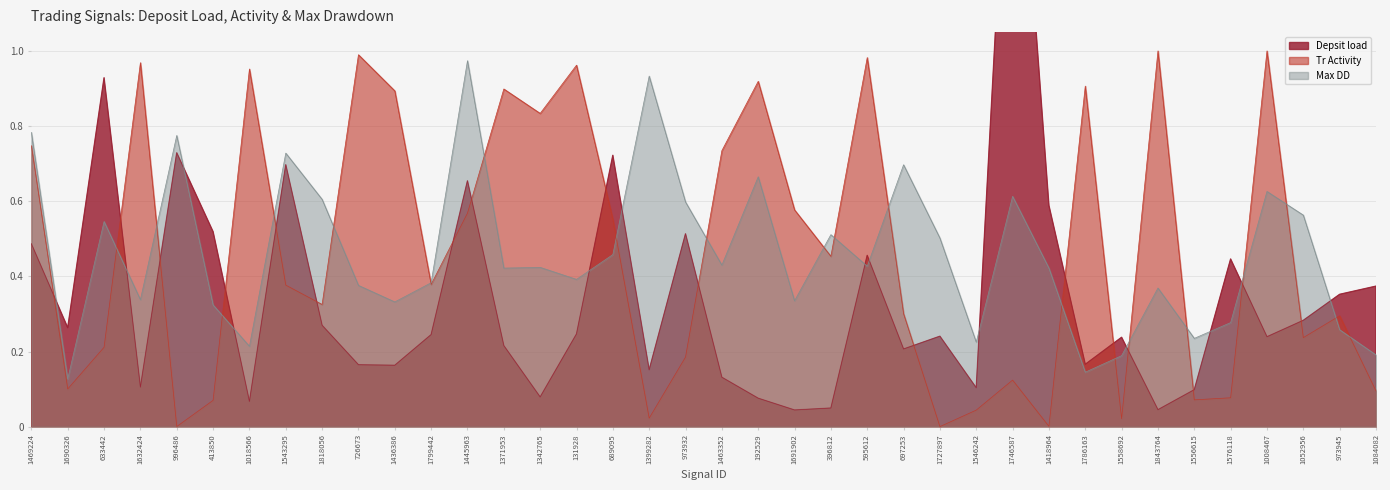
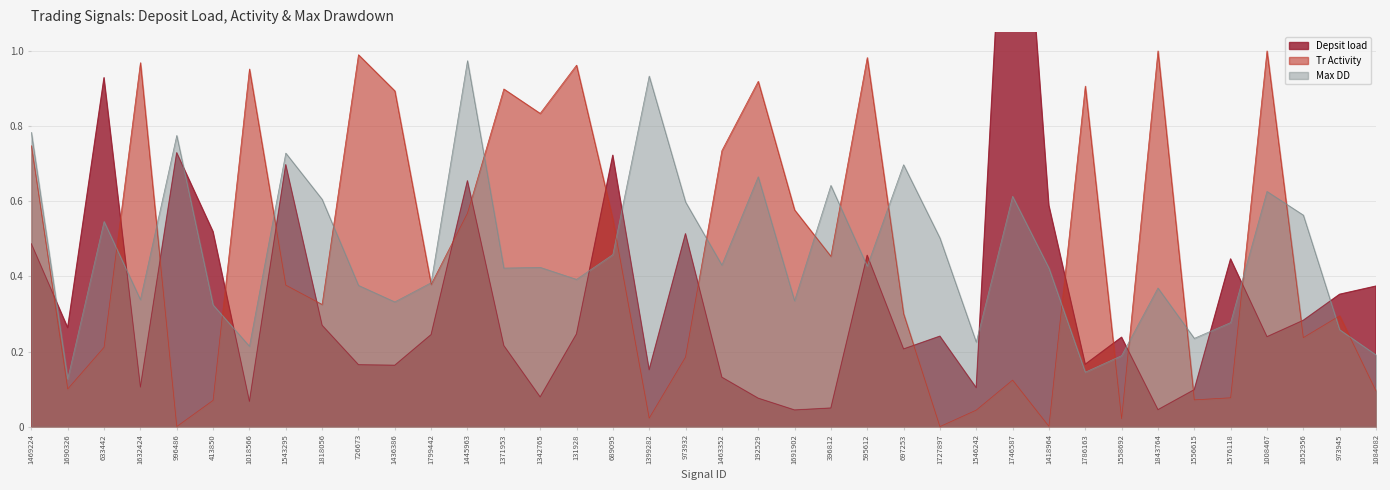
  {
    "Max DD": {
      "1469224": 0.78,
      "1690326": 0.13,
      "633442": 0.55,
      "1632424": 0.34,
      "996486": 0.78,
      "413850": 0.32,
      "1018566": 0.21,
      "1543295": 0.73,
      "1818056": 0.61,
      "726673": 0.38,
      "1436386": 0.33,
      "1445963": 0.97,
      "1371953": 0.42,
      "1342765": 0.42,
      "131928": 0.39,
      "689095": 0.46,
      "1399282": 0.93,
      "973932": 0.60,
      "1463352": 0.43,
      "192529": 0.67,
      "1691902": 0.34,
-     "396812": 0.51,
+     "396812": 0.64,
      "595612": 0.43,
      "697253": 0.70,
      "1727897": 0.50,
      "1546242": 0.23,
      "1746587": 0.61,
      "1418964": 0.42,
      "1786163": 0.15,
      "1558692": 0.19,
      "1843764": 0.37,
      "1556615": 0.24,
      "1576118": 0.28,
      "1008467": 0.63,
      "1052956": 0.56,
      "973945": 0.26,
      "1084082": 0.19
    }
  }
